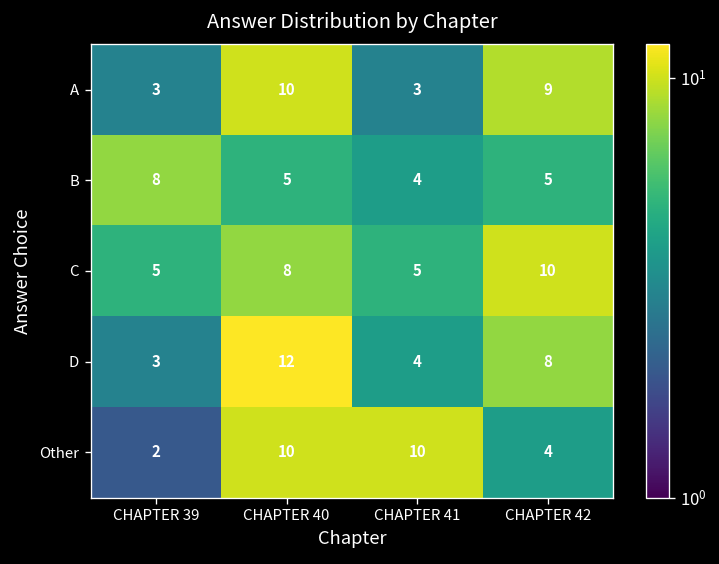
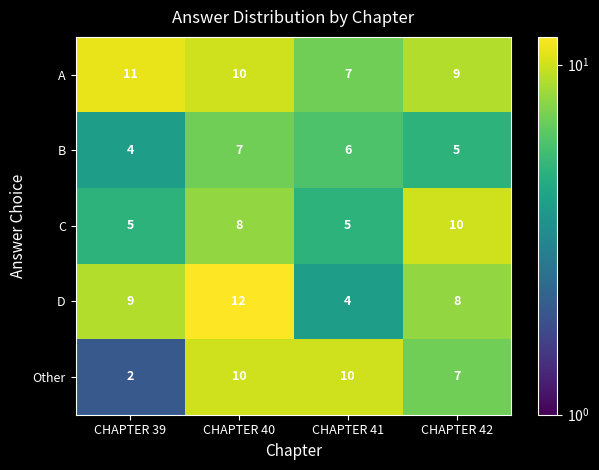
  {
    "A": {
-     "CHAPTER 39": 3,
+     "CHAPTER 39": 11,
      "CHAPTER 40": 10,
-     "CHAPTER 41": 3,
+     "CHAPTER 41": 7,
      "CHAPTER 42": 9
    },
    "B": {
-     "CHAPTER 39": 8,
-     "CHAPTER 40": 5,
-     "CHAPTER 41": 4,
+     "CHAPTER 39": 4,
+     "CHAPTER 40": 7,
+     "CHAPTER 41": 6,
      "CHAPTER 42": 5
    },
    "C": {
      "CHAPTER 39": 5,
      "CHAPTER 40": 8,
      "CHAPTER 41": 5,
      "CHAPTER 42": 10
    },
    "D": {
-     "CHAPTER 39": 3,
+     "CHAPTER 39": 9,
      "CHAPTER 40": 12,
      "CHAPTER 41": 4,
      "CHAPTER 42": 8
    },
    "Other": {
      "CHAPTER 39": 2,
      "CHAPTER 40": 10,
      "CHAPTER 41": 10,
-     "CHAPTER 42": 4
+     "CHAPTER 42": 7
    }
  }
